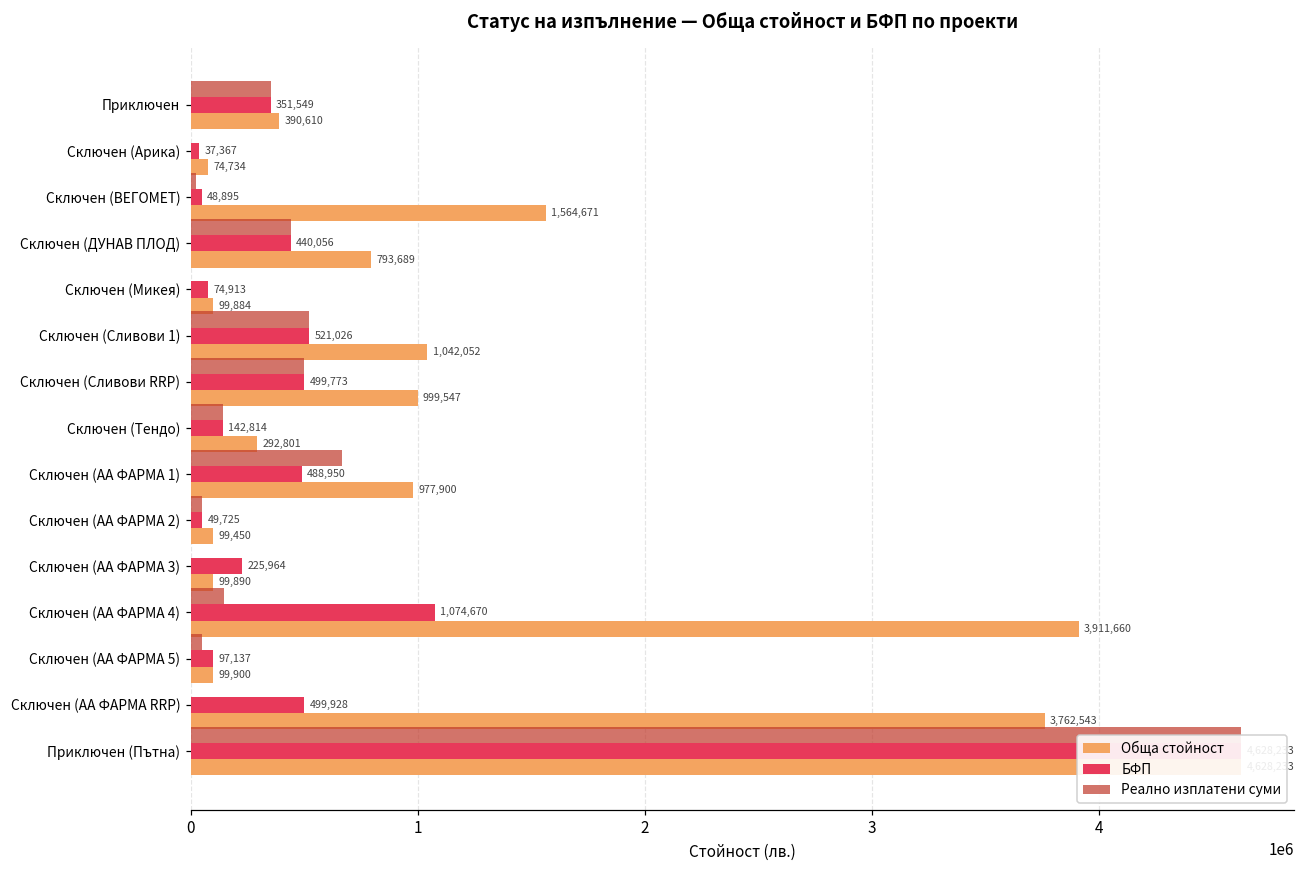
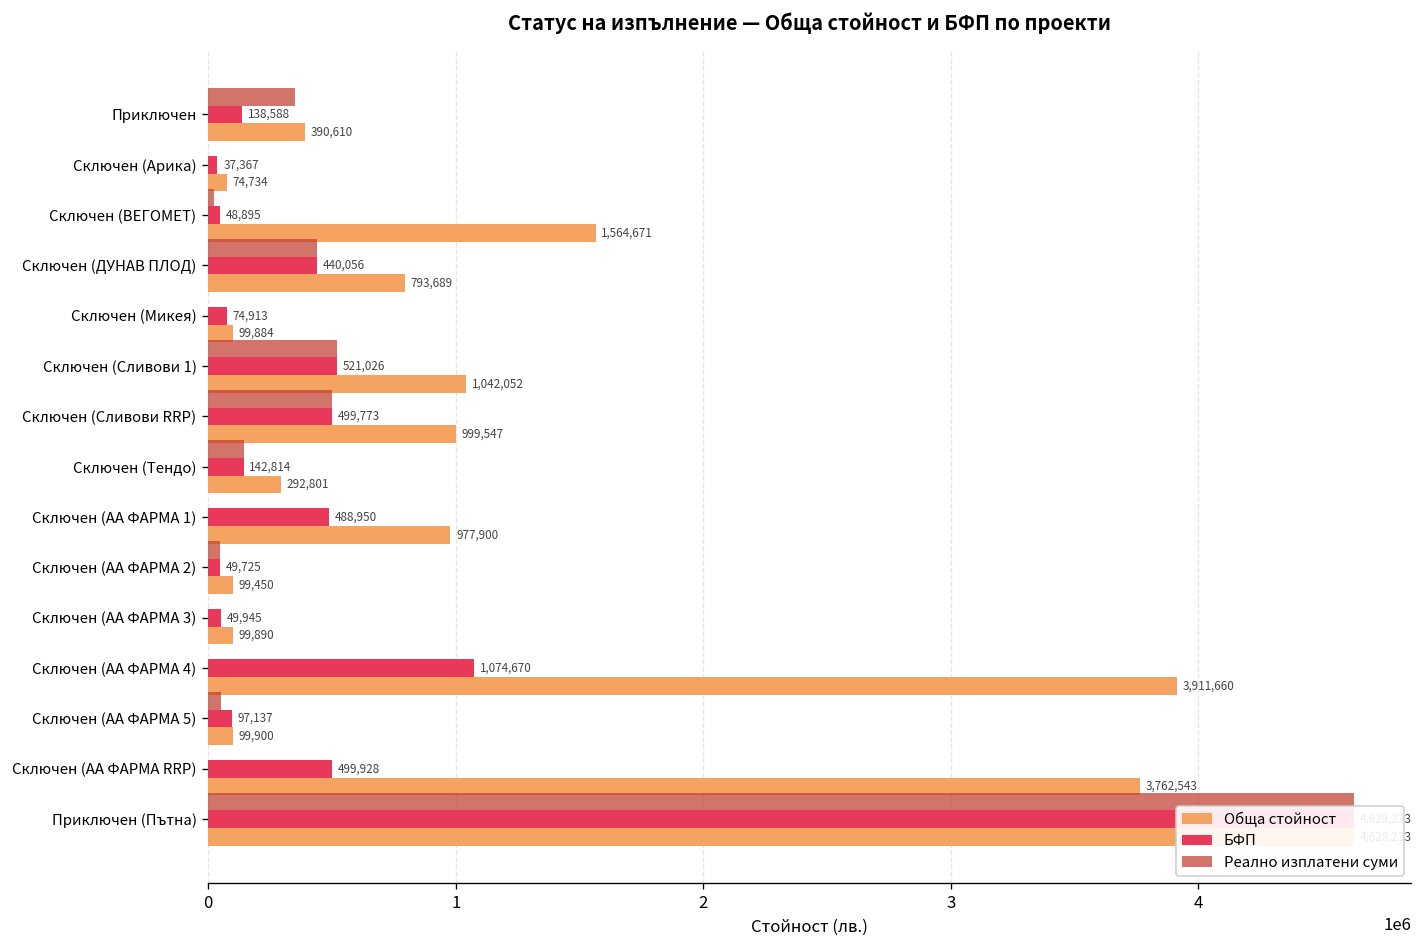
  {
    "Обща стойност": {
      "Приключен": "390,610",
      "Сключен (Арика)": "74,734",
      "Сключен (ВЕГОМЕТ)": "1,564,671",
      "Сключен (ДУНАВ ПЛОД)": "793,689",
      "Сключен (Микея)": "99,884",
      "Сключен (Сливови 1)": "1,042,052",
      "Сключен (Сливови RRP)": "999,547",
      "Сключен (Тендо)": "292,801",
      "Сключен (АА ФАРМА 1)": "977,900",
      "Сключен (АА ФАРМА 2)": "99,450",
      "Сключен (АА ФАРМА 3)": "99,890",
      "Сключен (АА ФАРМА 4)": "3,911,660",
      "Сключен (АА ФАРМА 5)": "99,900",
      "Сключен (АА ФАРМА RRP)": "3,762,543"
    },
    "БФП": {
-     "Приключен": "351,549",
+     "Приключен": "138,588",
      "Сключен (Арика)": "37,367",
      "Сключен (ВЕГОМЕТ)": "48,895",
      "Сключен (ДУНАВ ПЛОД)": "440,056",
      "Сключен (Микея)": "74,913",
      "Сключен (Сливови 1)": "521,026",
      "Сключен (Сливови RRP)": "499,773",
      "Сключен (Тендо)": "142,814",
      "Сключен (АА ФАРМА 1)": "488,950",
      "Сключен (АА ФАРМА 2)": "49,725",
-     "Сключен (АА ФАРМА 3)": "225,964",
+     "Сключен (АА ФАРМА 3)": "49,945",
      "Сключен (АА ФАРМА 4)": "1,074,670",
      "Сключен (АА ФАРМА 5)": "97,137",
      "Сключен (АА ФАРМА RRP)": "499,928"
    },
    "Реално изплатени суми": {
      "Приключен": "350000",
      "Сключен (Арика)": "0",
      "Сключен (ВЕГОМЕТ)": "20000",
      "Сключен (Микея)": "0",
      "Сключен (Сливови 1)": "520000",
      "Сключен (Тендо)": "140000",
-     "Сключен (АА ФАРМА 1)": "670000",
+     "Сключен (АА ФАРМА 1)": "0",
      "Сключен (АА ФАРМА 3)": "0",
-     "Сключен (АА ФАРМА 4)": "140000",
+     "Сключен (АА ФАРМА 4)": "0",
      "Сключен (АА ФАРМА 5)": "50000",
      "Сключен (АА ФАРМА RRP)": "0"
    }
  }
